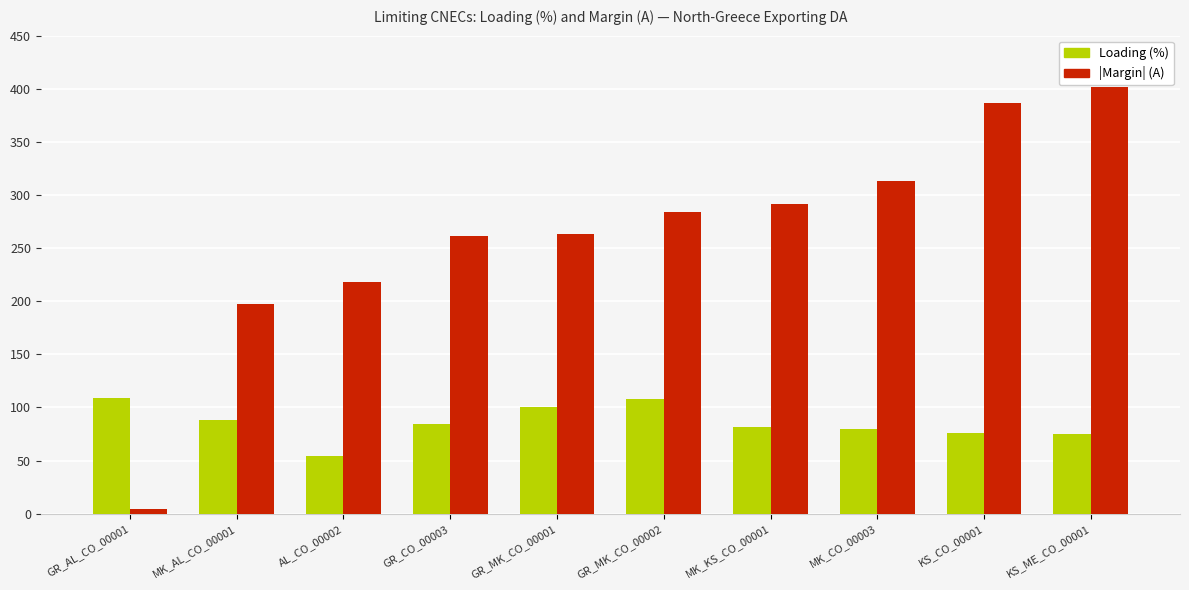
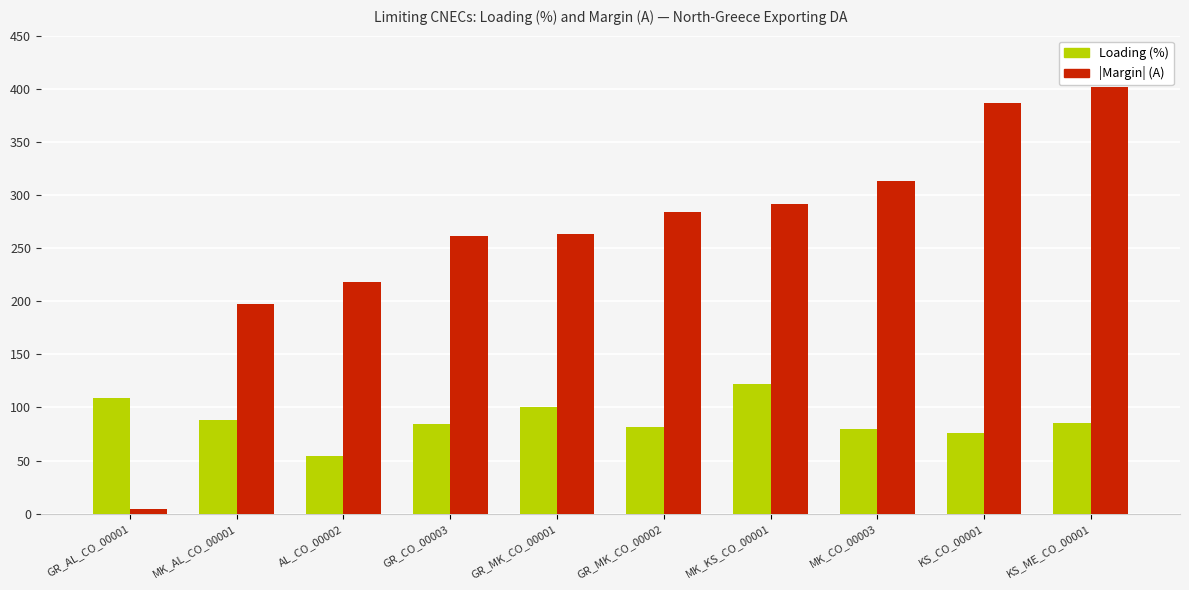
  {
    "Loading (%)": {
      "GR_AL_CO_00001": 109,
      "MK_AL_CO_00001": 88,
      "AL_CO_00002": 55,
      "GR_CO_00003": 84,
      "GR_MK_CO_00001": 101,
-     "GR_MK_CO_00002": 108,
-     "MK_KS_CO_00001": 82,
+     "GR_MK_CO_00002": 82,
+     "MK_KS_CO_00001": 122,
      "MK_CO_00003": 80,
      "KS_CO_00001": 76,
-     "KS_ME_CO_00001": 75
+     "KS_ME_CO_00001": 86
    },
    "|Margin| (A)": {
      "GR_AL_CO_00001": 4,
      "MK_AL_CO_00001": 197,
      "AL_CO_00002": 218,
      "GR_CO_00003": 261,
      "GR_MK_CO_00001": 263,
      "GR_MK_CO_00002": 284,
      "MK_KS_CO_00001": 292,
      "MK_CO_00003": 313,
      "KS_CO_00001": 387,
      "KS_ME_CO_00001": 402
    }
  }
